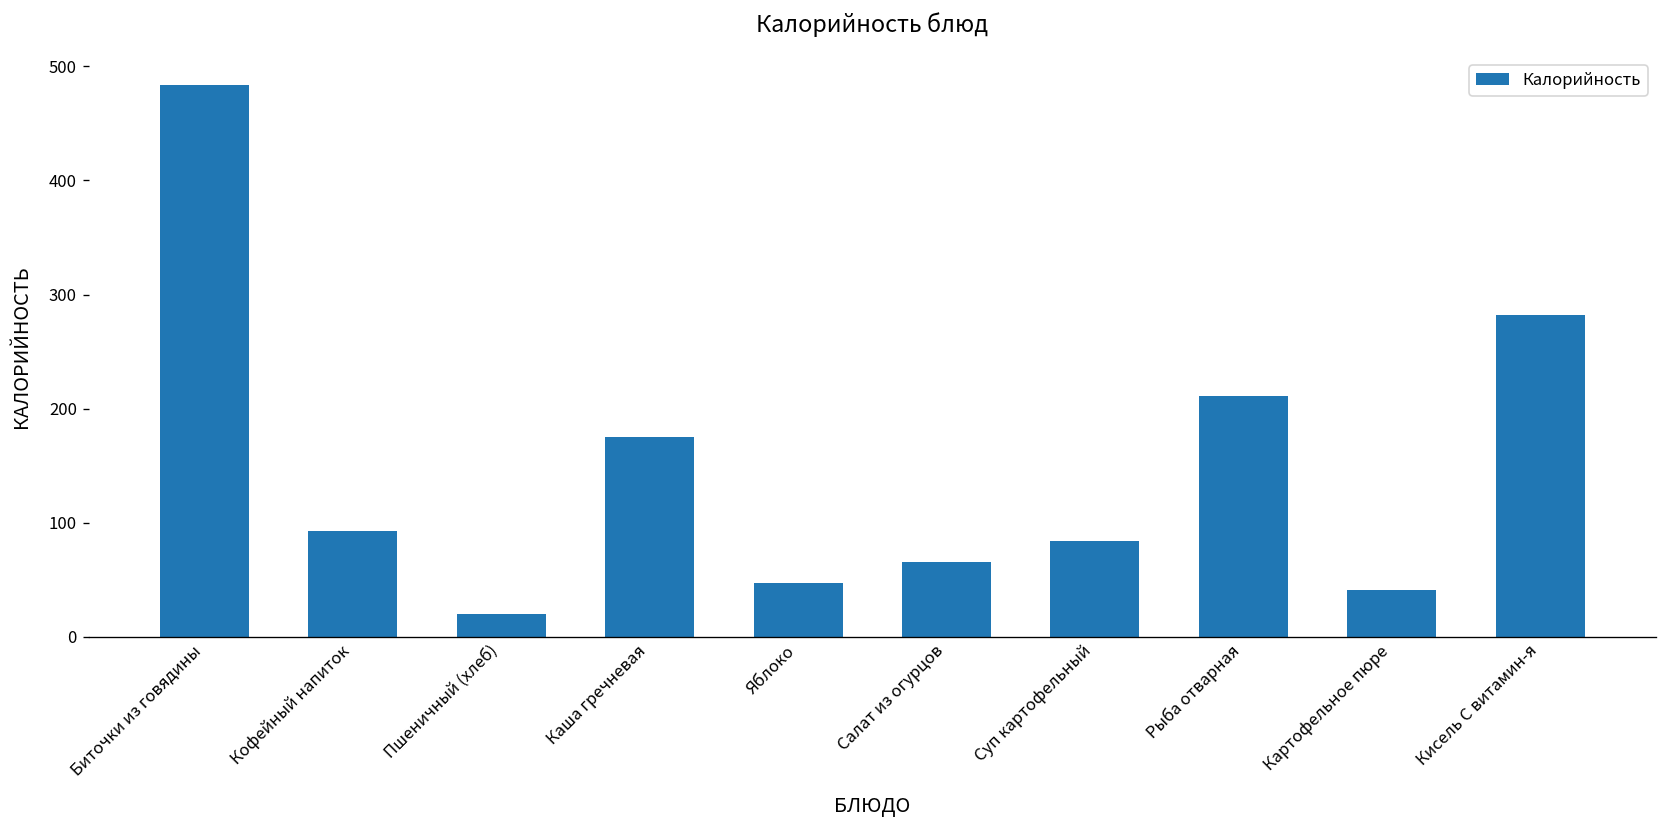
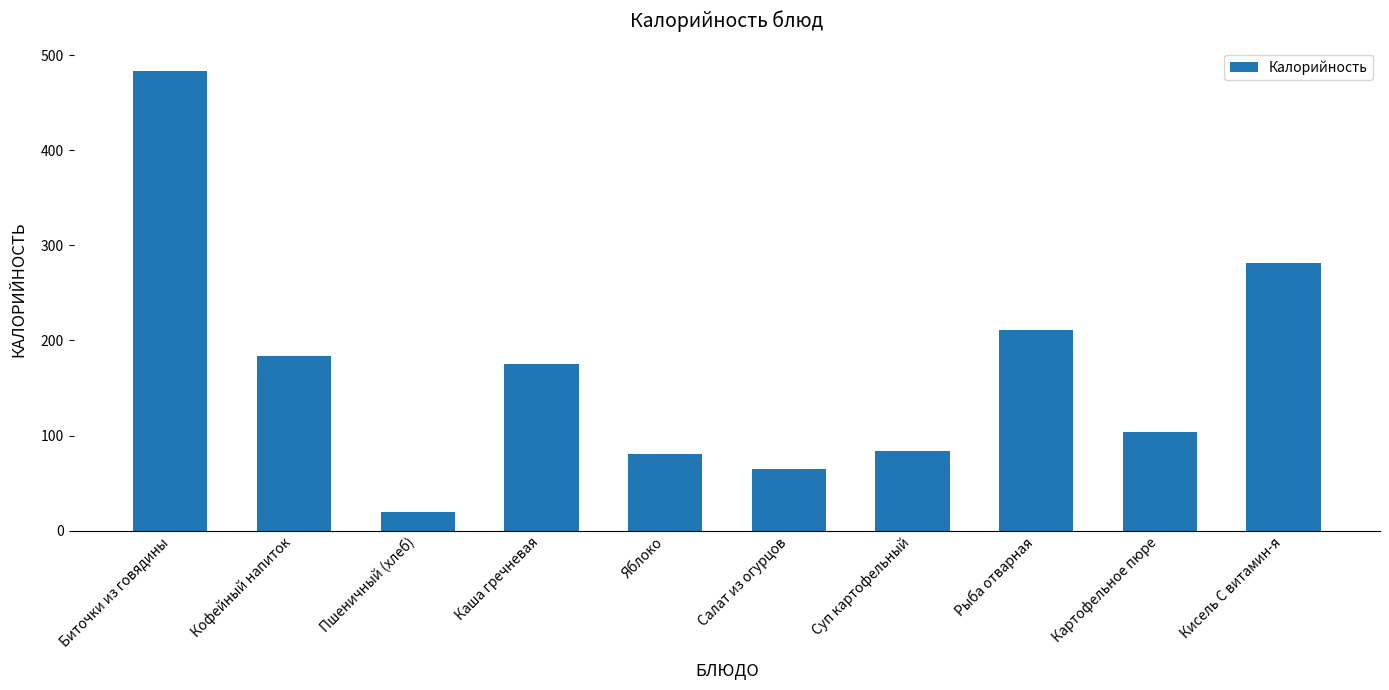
  {
    "Биточки из говядины": 480,
-   "Кофейный напиток": 90,
+   "Кофейный напиток": 180,
    "Пшеничный (хлеб)": 20,
    "Каша гречневая": 180,
-   "Яблоко": 50,
+   "Яблоко": 80,
    "Салат из огурцов": 70,
    "Суп картофельный": 80,
    "Рыба отварная": 210,
-   "Картофельное пюре": 40,
+   "Картофельное пюре": 100,
    "Кисель С витамин-я": 280
  }
